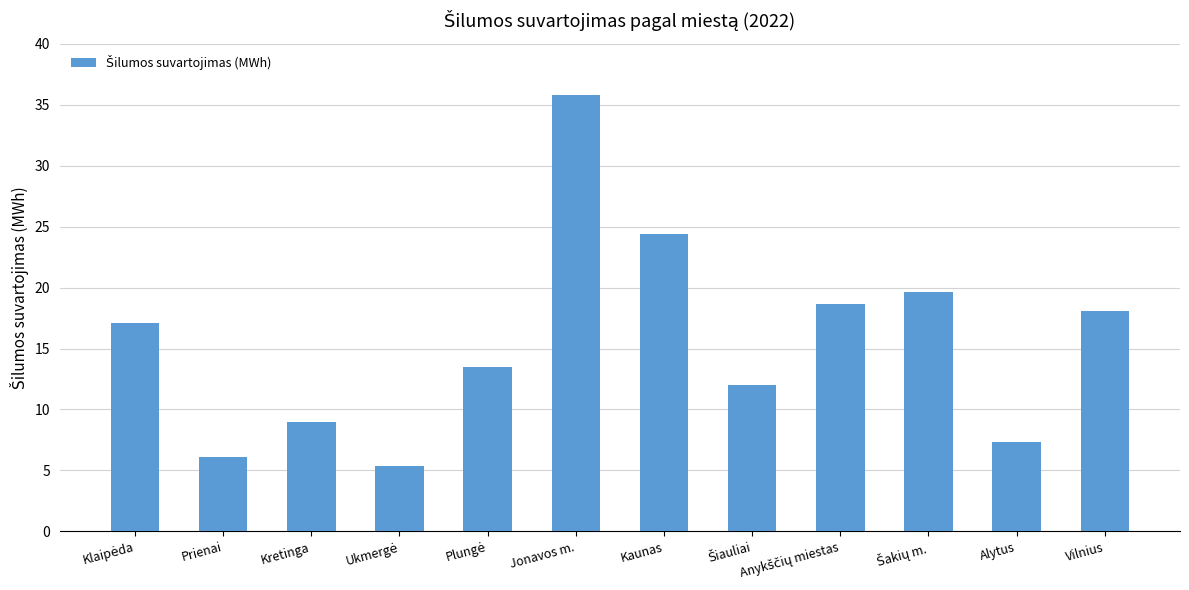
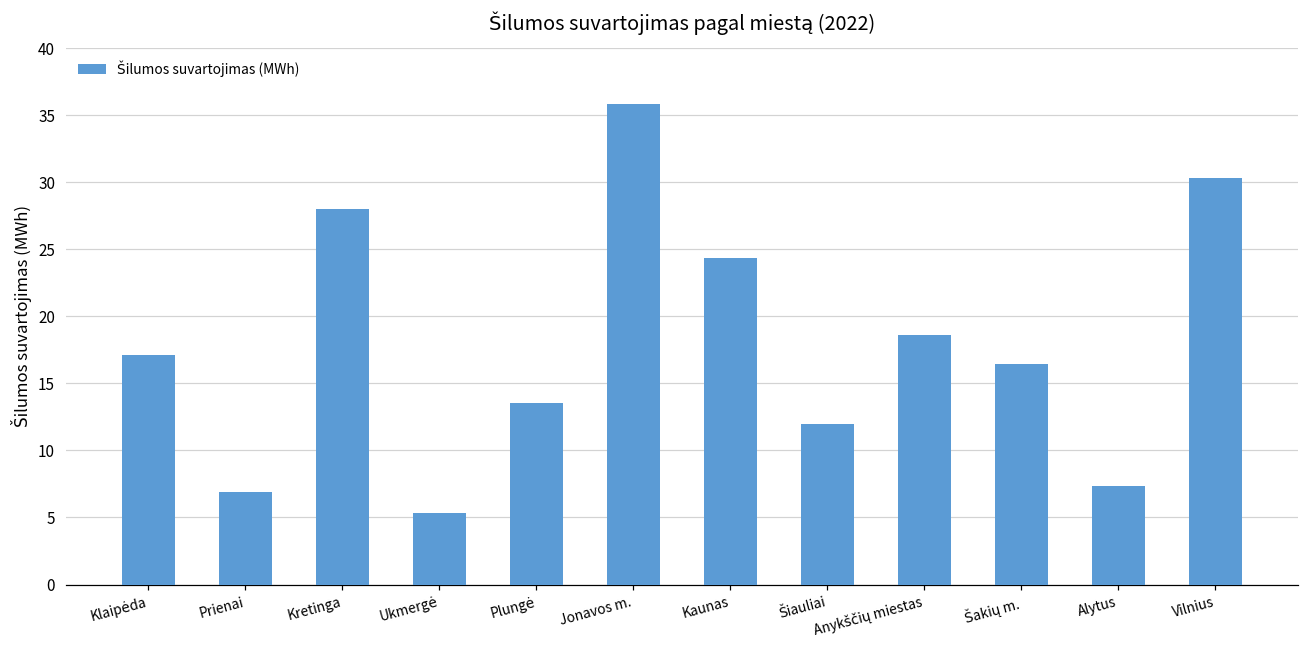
  {
    "Klaipėda": 17.1,
-   "Prienai": 6.1,
-   "Kretinga": 9,
+   "Prienai": 6.9,
+   "Kretinga": 28,
    "Ukmergė": 5.4,
    "Plungė": 13.5,
    "Jonavos m.": 35.8,
    "Kaunas": 24.4,
    "Šiauliai": 12.0,
    "Anykščių miestas": 18.6,
-   "Šakių m.": 19.6,
+   "Šakių m.": 16.4,
    "Alytus": 7.3,
-   "Vilnius": 18.0
+   "Vilnius": 30.3
  }
